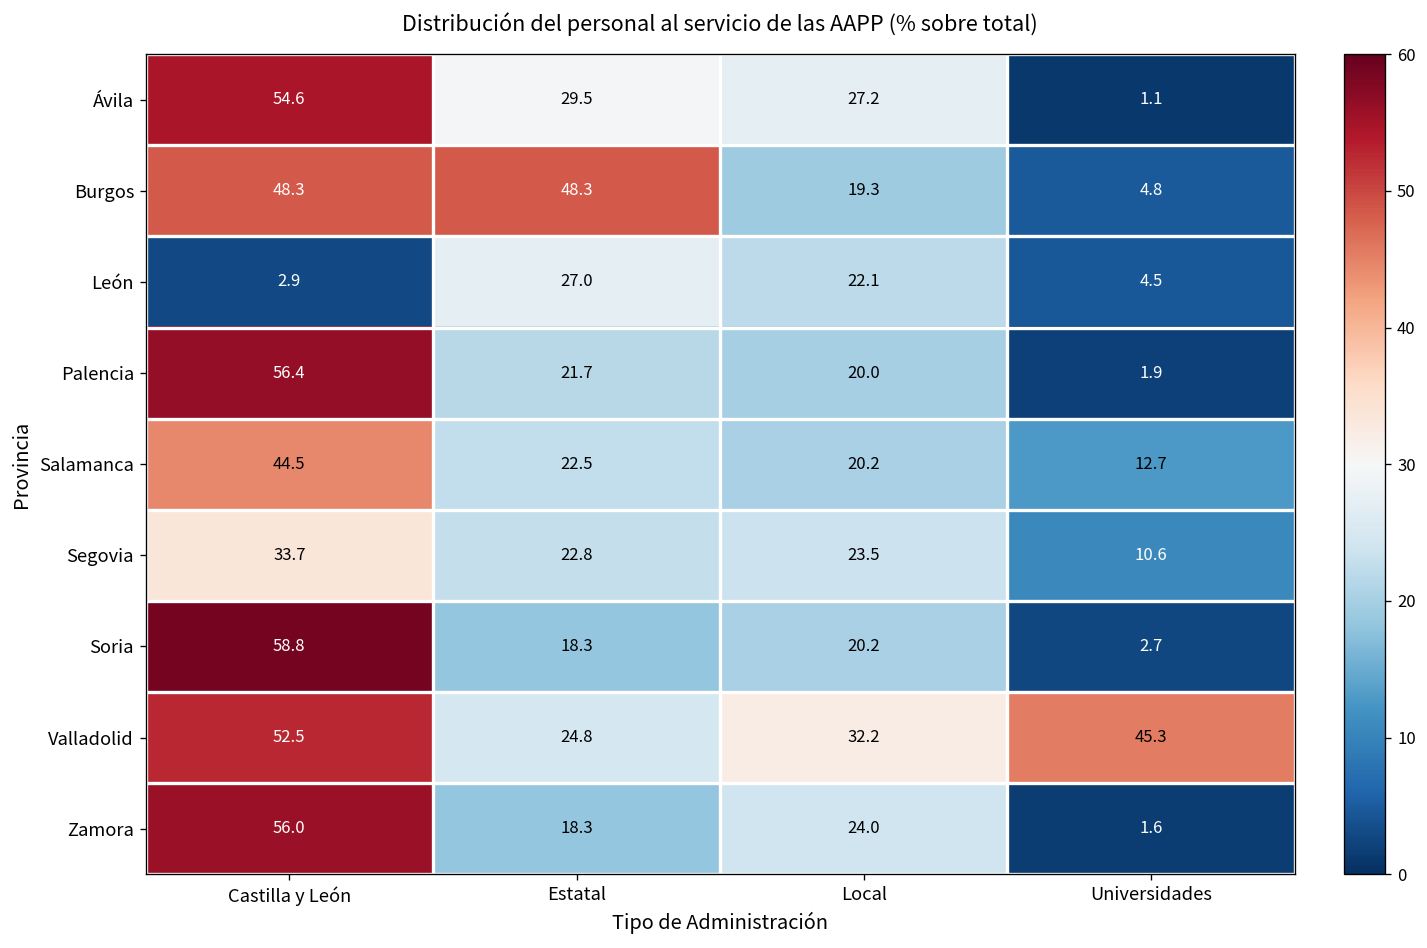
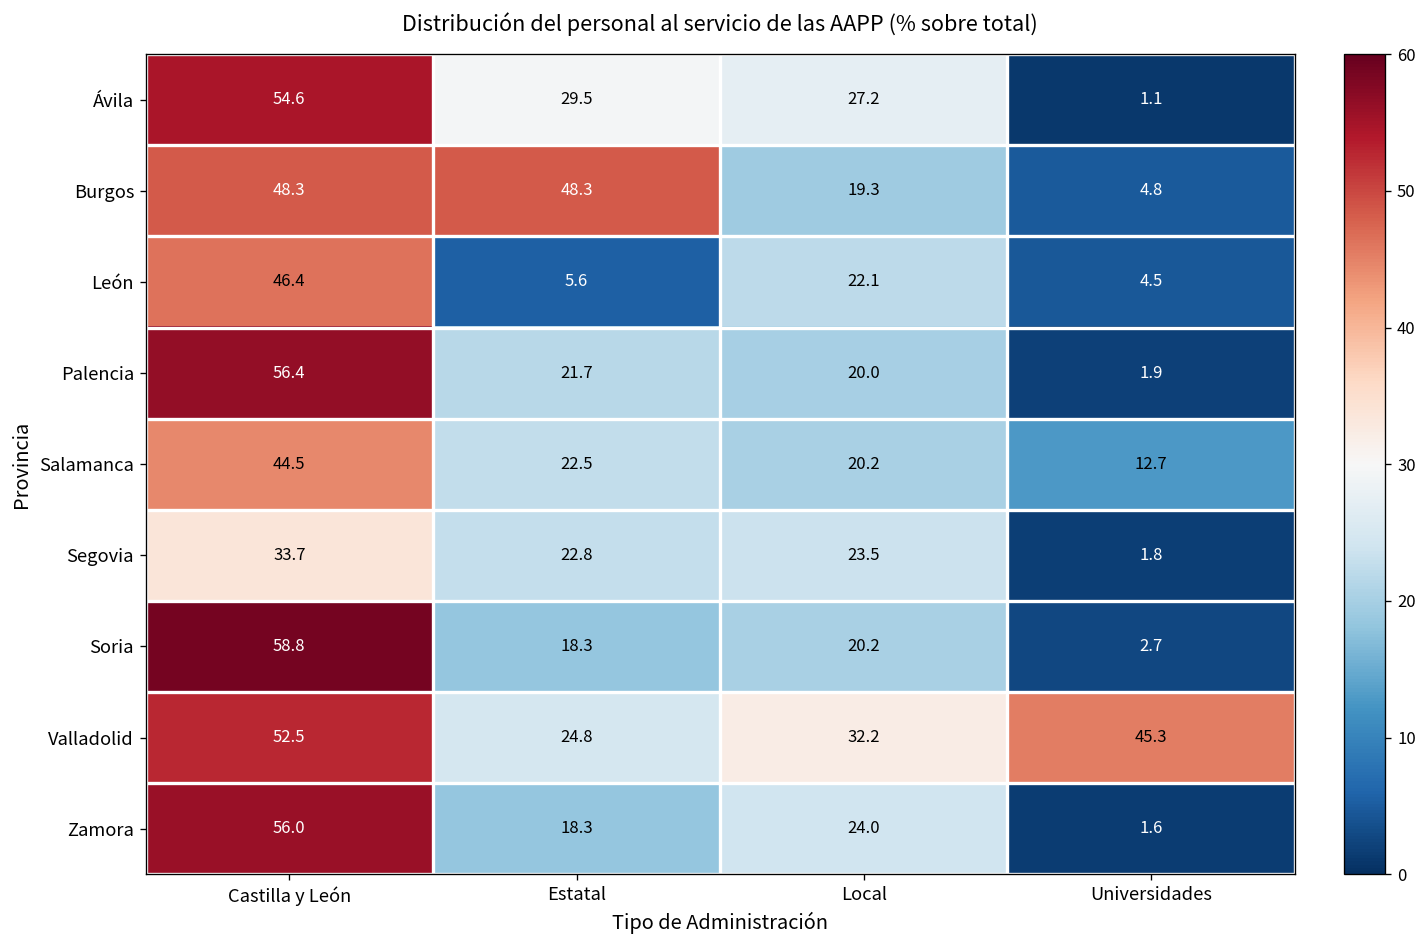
  {
    "Ávila": {
      "Castilla y León": 54.6,
      "Estatal": 29.5,
      "Local": 27.2,
      "Universidades": 1.1
    },
    "Burgos": {
      "Castilla y León": 48.3,
      "Estatal": 48.3,
      "Local": 19.3,
      "Universidades": 4.8
    },
    "León": {
-     "Castilla y León": 2.9,
-     "Estatal": 27.0,
+     "Castilla y León": 46.4,
+     "Estatal": 5.6,
      "Local": 22.1,
      "Universidades": 4.5
    },
    "Palencia": {
      "Castilla y León": 56.4,
      "Estatal": 21.7,
      "Local": 20.0,
      "Universidades": 1.9
    },
    "Salamanca": {
      "Castilla y León": 44.5,
      "Estatal": 22.5,
      "Local": 20.2,
      "Universidades": 12.7
    },
    "Segovia": {
      "Castilla y León": 33.7,
      "Estatal": 22.8,
      "Local": 23.5,
-     "Universidades": 10.6
+     "Universidades": 1.8
    },
    "Soria": {
      "Castilla y León": 58.8,
      "Estatal": 18.3,
      "Local": 20.2,
      "Universidades": 2.7
    },
    "Valladolid": {
      "Castilla y León": 52.5,
      "Estatal": 24.8,
      "Local": 32.2,
      "Universidades": 45.3
    },
    "Zamora": {
      "Castilla y León": 56.0,
      "Estatal": 18.3,
      "Local": 24.0,
      "Universidades": 1.6
    }
  }
